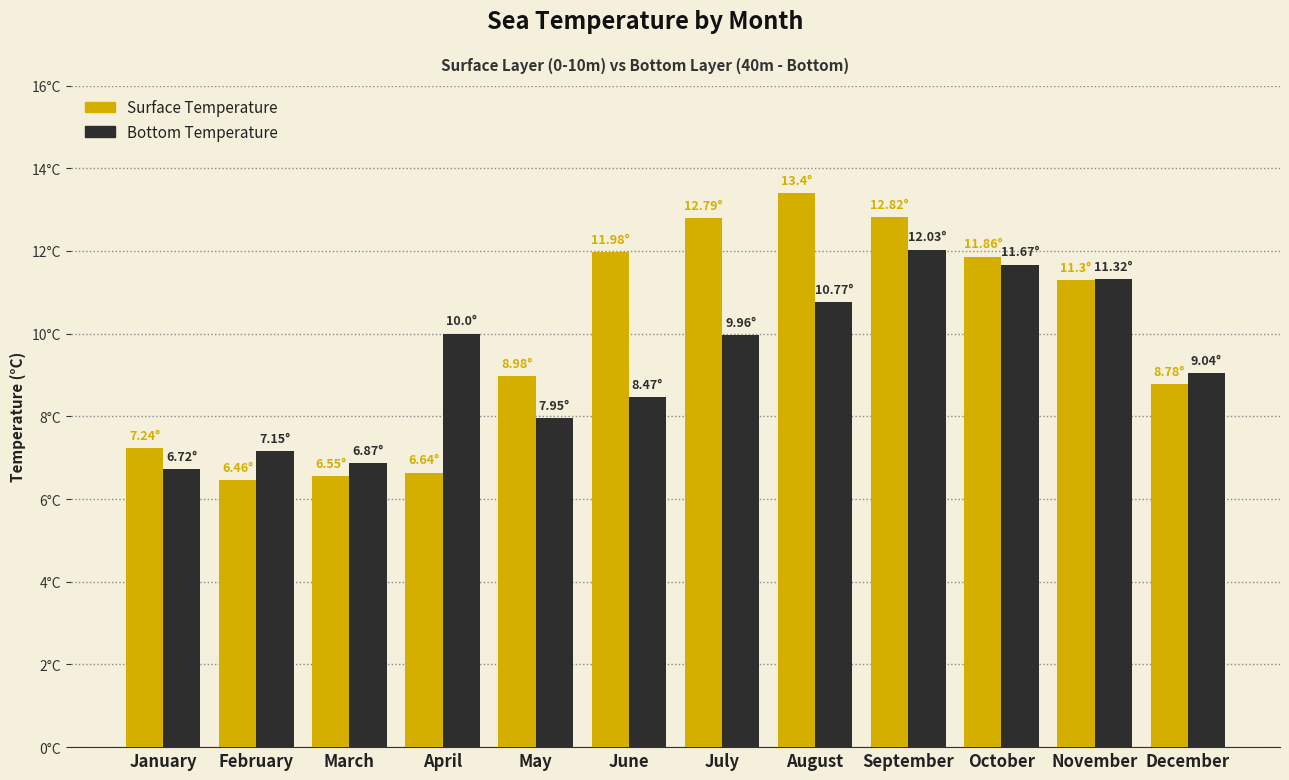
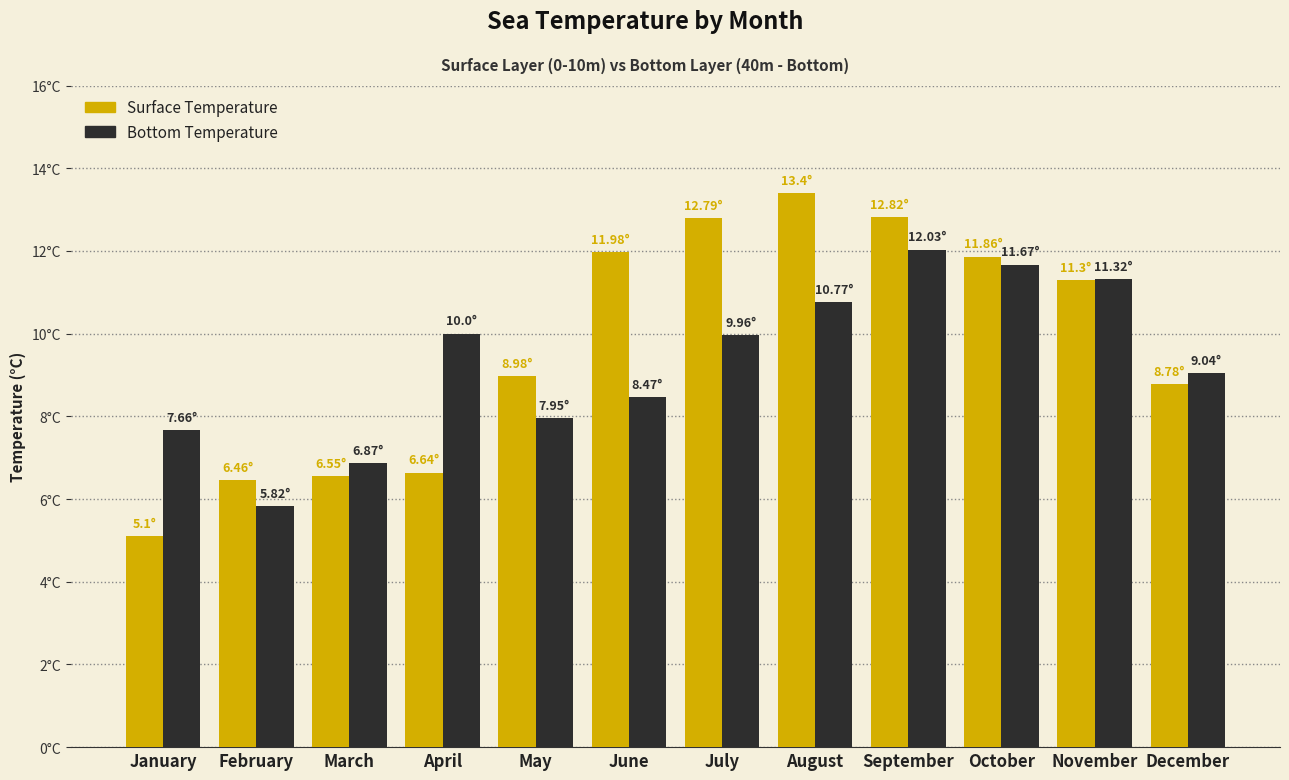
  {
    "Surface Temperature": {
-     "January": "7.24°",
+     "January": "5.1°",
      "February": "6.46°",
      "March": "6.55°",
      "April": "6.64°",
      "May": "8.98°",
      "June": "11.98°",
      "July": "12.79°",
      "August": "13.4°",
      "September": "12.82°",
      "October": "11.86°",
      "November": "11.3°",
      "December": "8.78°"
    },
    "Bottom Temperature": {
-     "January": "6.72°",
-     "February": "7.15°",
+     "January": "7.66°",
+     "February": "5.82°",
      "March": "6.87°",
      "April": "10.0°",
      "May": "7.95°",
      "June": "8.47°",
      "July": "9.96°",
      "August": "10.77°",
      "September": "12.03°",
      "October": "11.67°",
      "November": "11.32°",
      "December": "9.04°"
    }
  }
